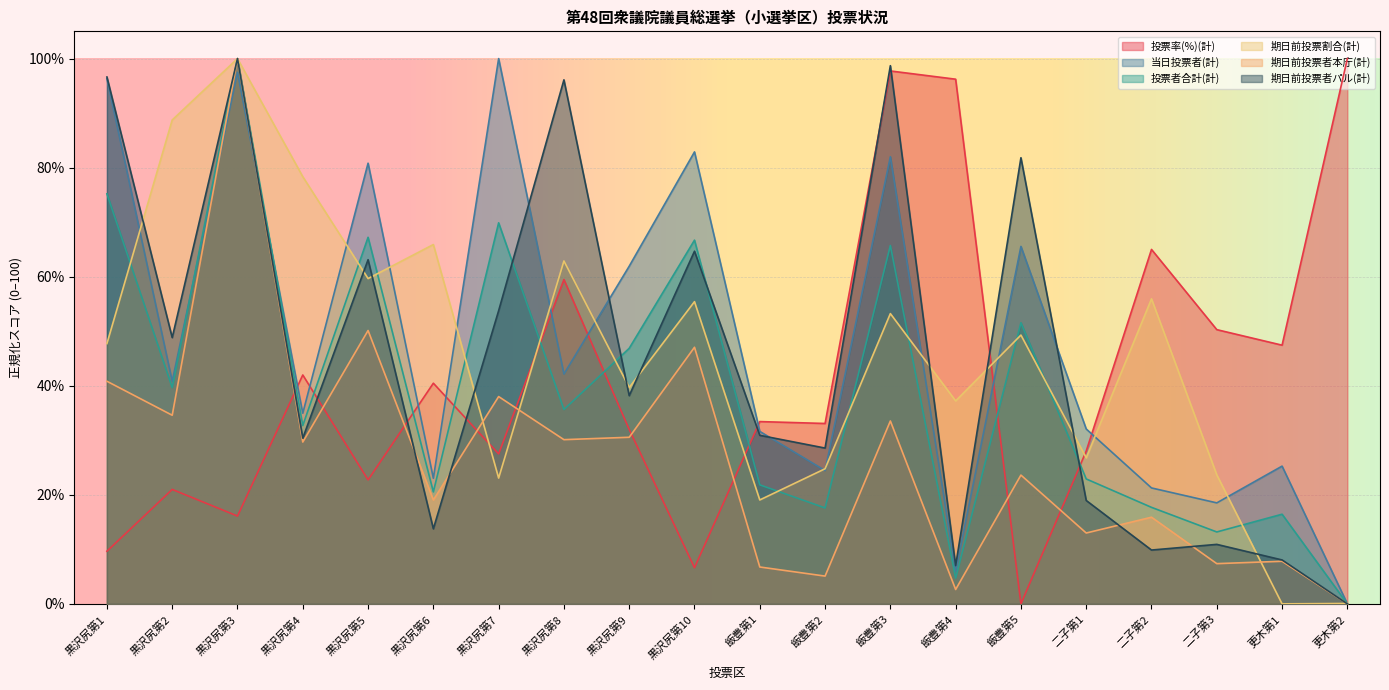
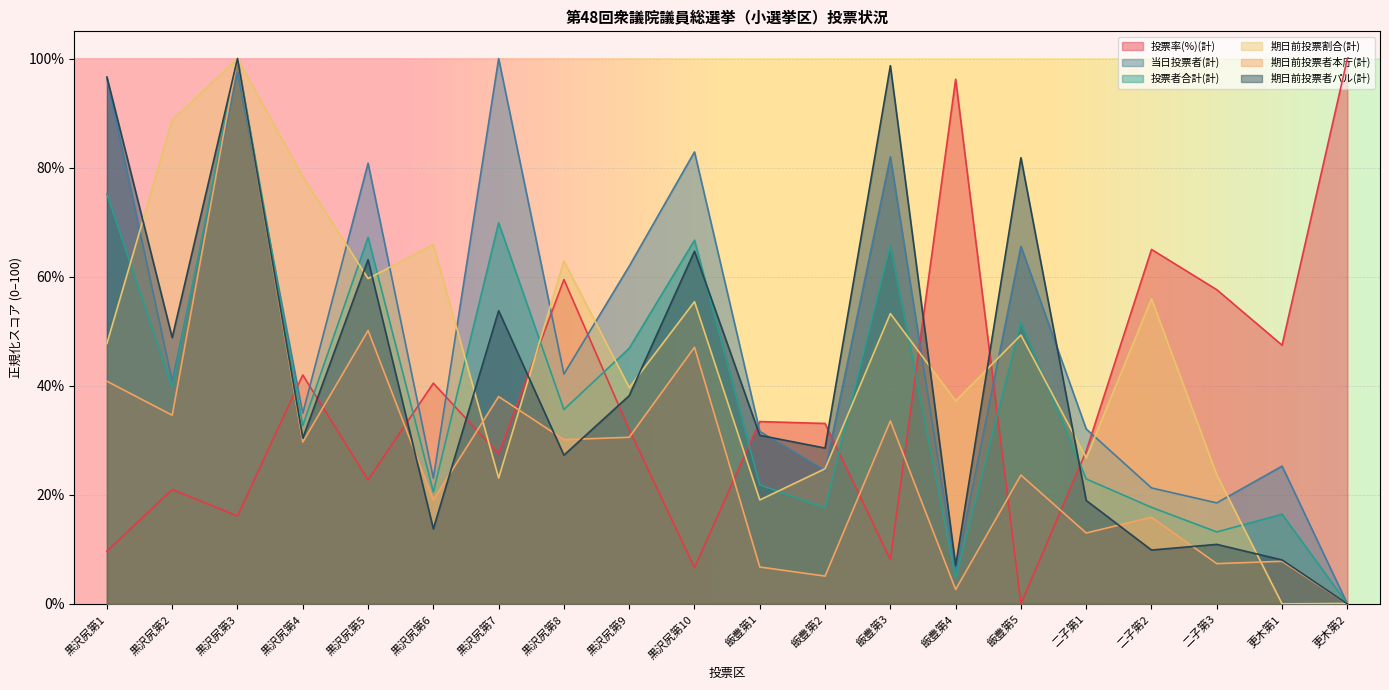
  {
    "投票率(%)(計)": {
      "黒沢尻第1": "10%",
      "黒沢尻第2": "21%",
      "黒沢尻第3": "16%",
      "黒沢尻第4": "42%",
      "黒沢尻第5": "23%",
      "黒沢尻第6": "40%",
      "黒沢尻第7": "28%",
      "黒沢尻第8": "59%",
      "黒沢尻第9": "32%",
      "黒沢尻第10": "7%",
      "飯豊第1": "33%",
      "飯豊第2": "33%",
-     "飯豊第3": "98%",
+     "飯豊第3": "8%",
      "飯豊第4": "96%",
      "飯豊第5": "0%",
      "二子第1": "28%",
      "二子第2": "65%",
-     "二子第3": "50%",
+     "二子第3": "58%",
      "更木第1": "47%"
    },
    "期日前投票者パル(計)": {
      "黒沢尻第2": "49%",
      "黒沢尻第4": "30%",
      "黒沢尻第5": "63%",
      "黒沢尻第6": "14%",
      "黒沢尻第7": "54%",
-     "黒沢尻第8": "96%",
+     "黒沢尻第8": "27%",
      "黒沢尻第9": "38%",
      "黒沢尻第10": "65%",
      "飯豊第1": "31%",
      "飯豊第2": "29%",
      "飯豊第3": "99%",
      "飯豊第4": "7%",
      "飯豊第5": "82%",
      "二子第1": "19%",
      "二子第2": "10%",
      "二子第3": "11%"
    }
  }
